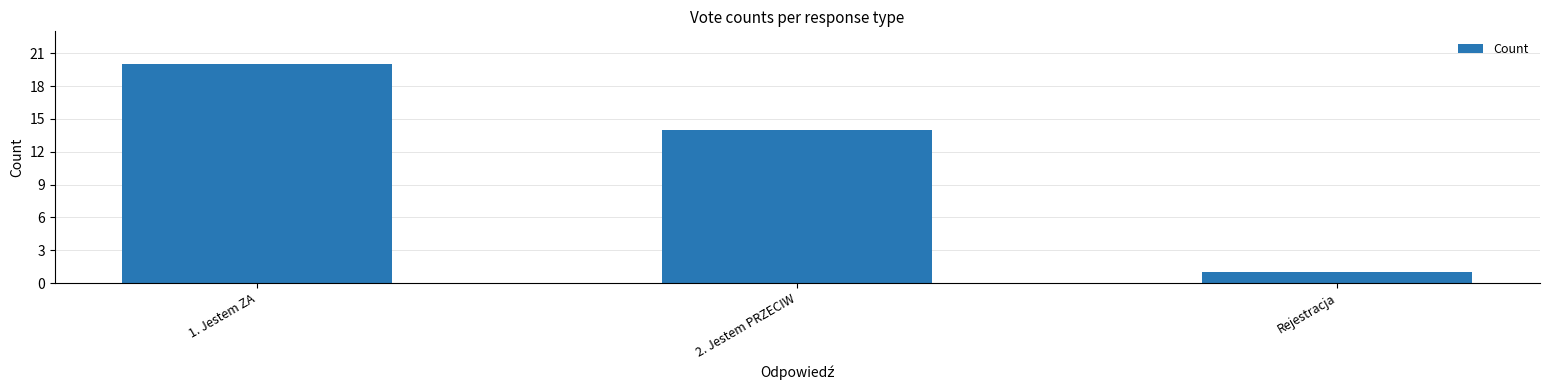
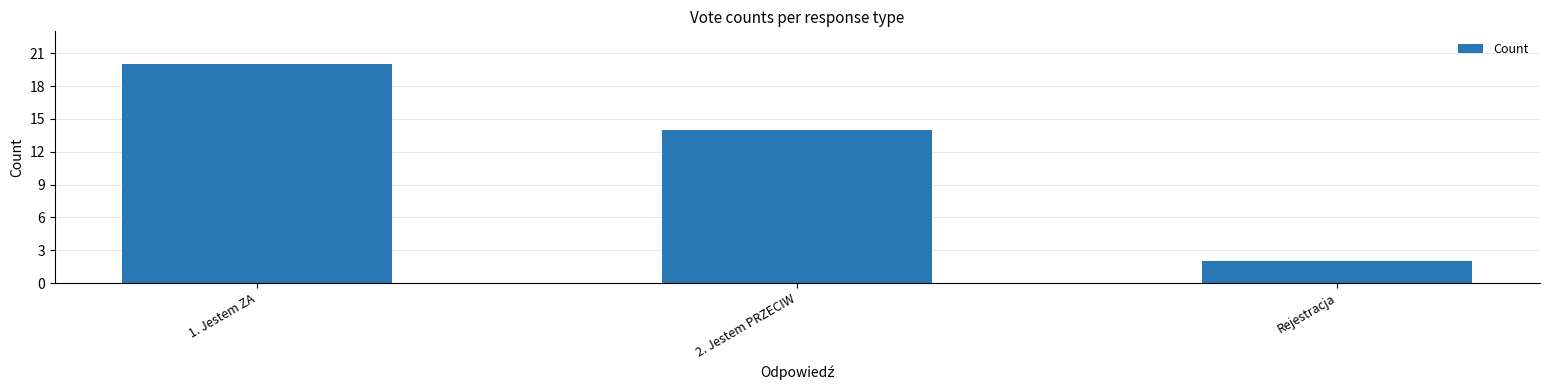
  {
    "1. Jestem ZA": 20,
    "2. Jestem PRZECIW": 14,
-   "Rejestracja": 1
+   "Rejestracja": 2
  }
